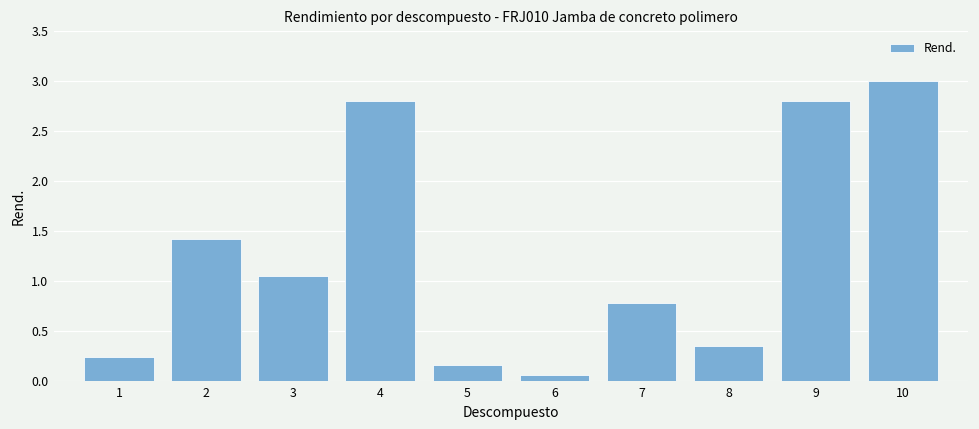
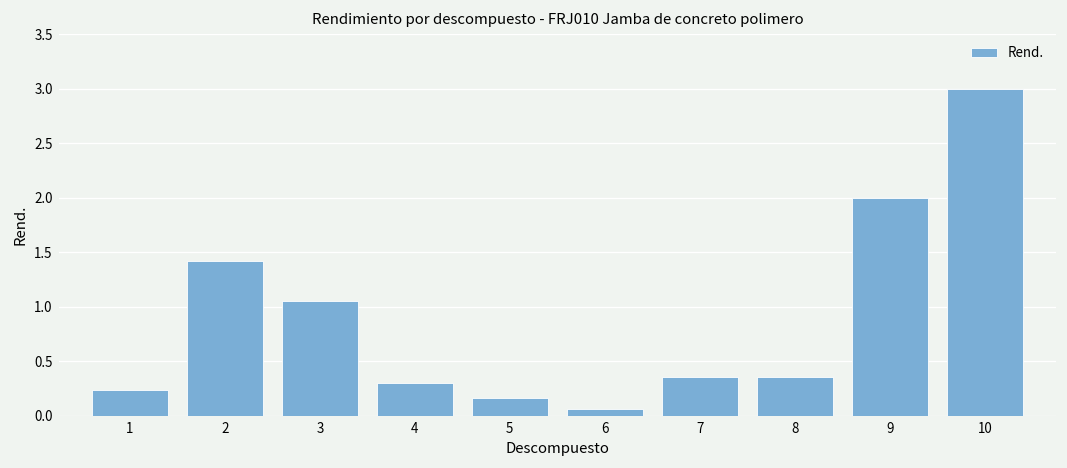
  {
    "1": 0.2,
    "2": 1.4,
    "3": 1.1,
-   "4": 2.8,
+   "4": 0.3,
    "5": 0.2,
    "6": 0.1,
-   "7": 0.8,
+   "7": 0.4,
    "8": 0.4,
-   "9": 2.8,
+   "9": 2.0,
    "10": 3.0
  }
